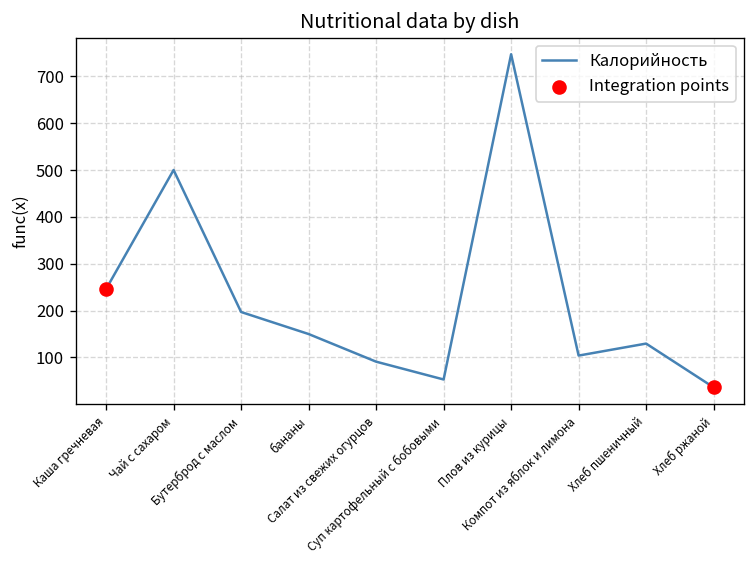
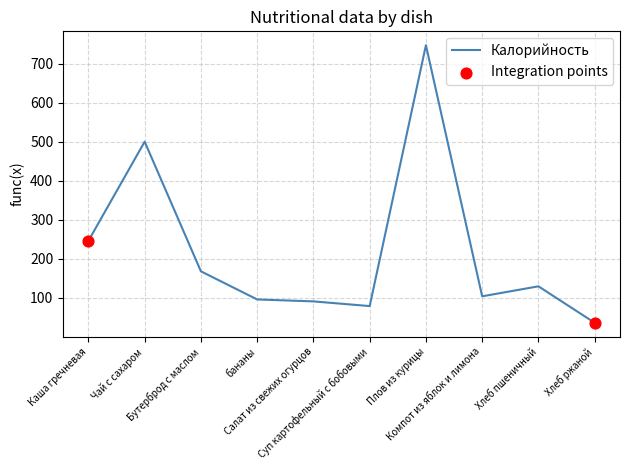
  {
    "Калорийность": {
      "Чай с сахаром": 500,
-     "Бутерброд с маслом": 200,
-     "бананы": 150,
+     "Бутерброд с маслом": 170,
+     "бананы": 100,
      "Салат из свежих огурцов": 90,
-     "Суп картофельный с бобовыми": 50,
+     "Суп картофельный с бобовыми": 80,
      "Плов из курицы": 750,
      "Компот из яблок и лимона": 100,
      "Хлеб пшеничный": 130
    }
  }
